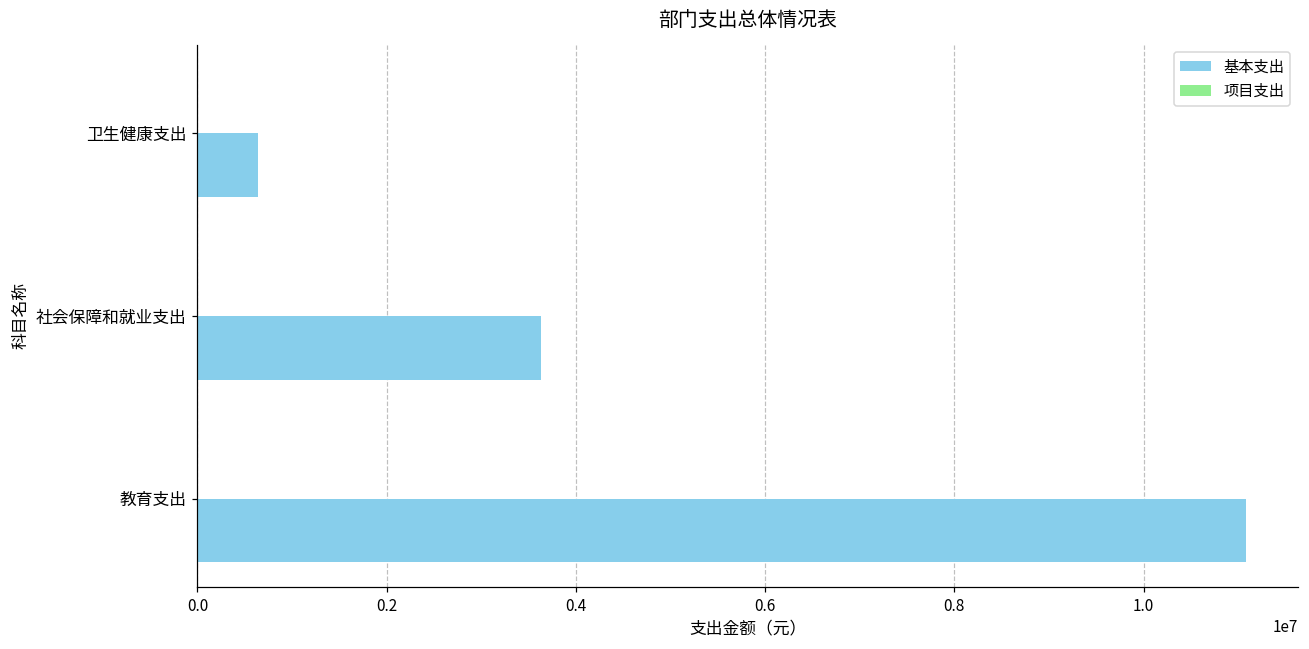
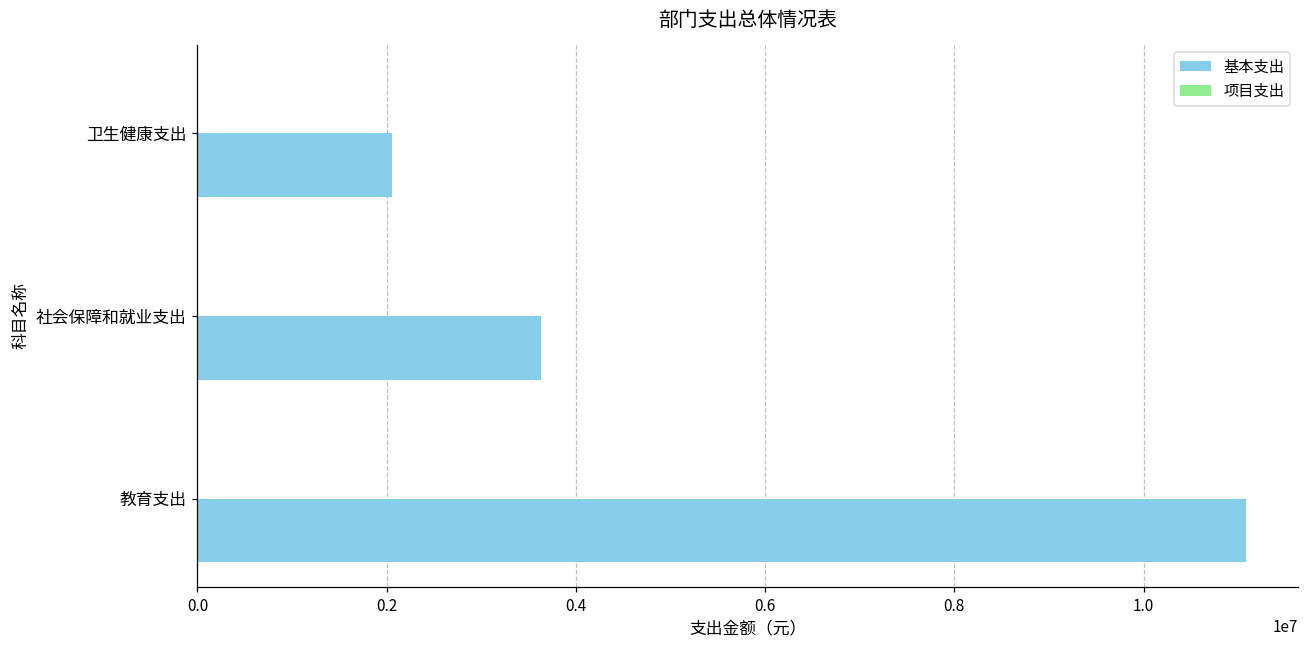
  {
    "基本支出": {
-     "卫生健康支出": 600000,
+     "卫生健康支出": 2100000,
      "社会保障和就业支出": 3600000,
      "教育支出": 11100000
    },
    "项目支出": {
      "卫生健康支出": 0,
      "社会保障和就业支出": 0,
      "教育支出": 0
    }
  }
